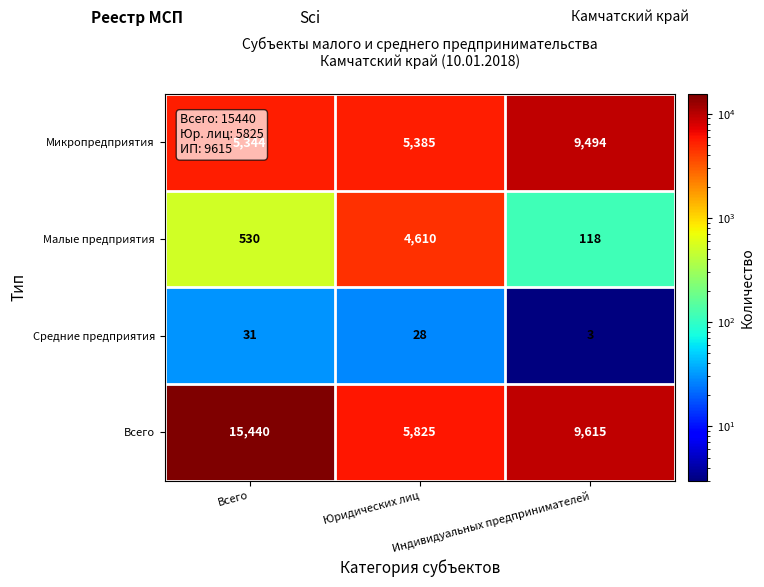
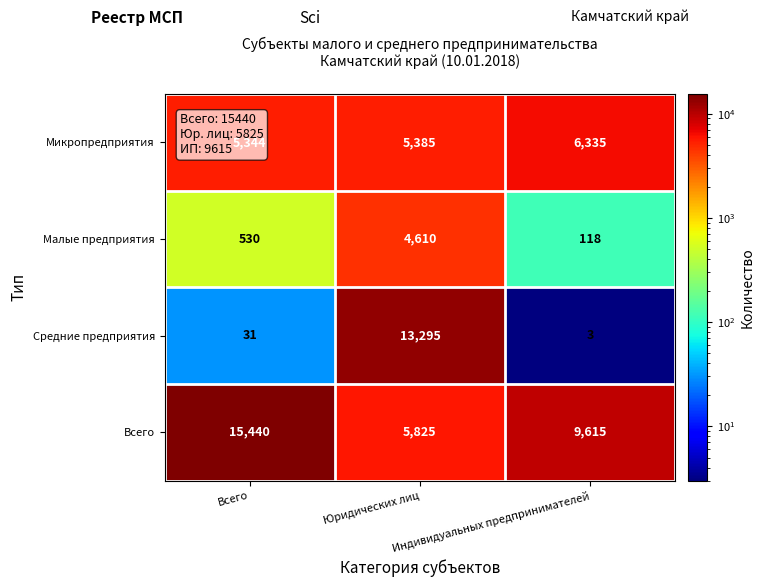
  {
    "Микропредприятия": {
      "Юридических лиц": "5,385",
-     "Индивидуальных предпринимателей": "9,494"
+     "Индивидуальных предпринимателей": "6,335"
    },
    "Малые предприятия": {
      "Всего": "530",
      "Юридических лиц": "4,610",
      "Индивидуальных предпринимателей": "118"
    },
    "Средние предприятия": {
      "Всего": "31",
-     "Юридических лиц": "28",
+     "Юридических лиц": "13,295",
      "Индивидуальных предпринимателей": "3"
    },
    "Всего": {
      "Всего": "15,440",
      "Юридических лиц": "5,825",
      "Индивидуальных предпринимателей": "9,615"
    }
  }
